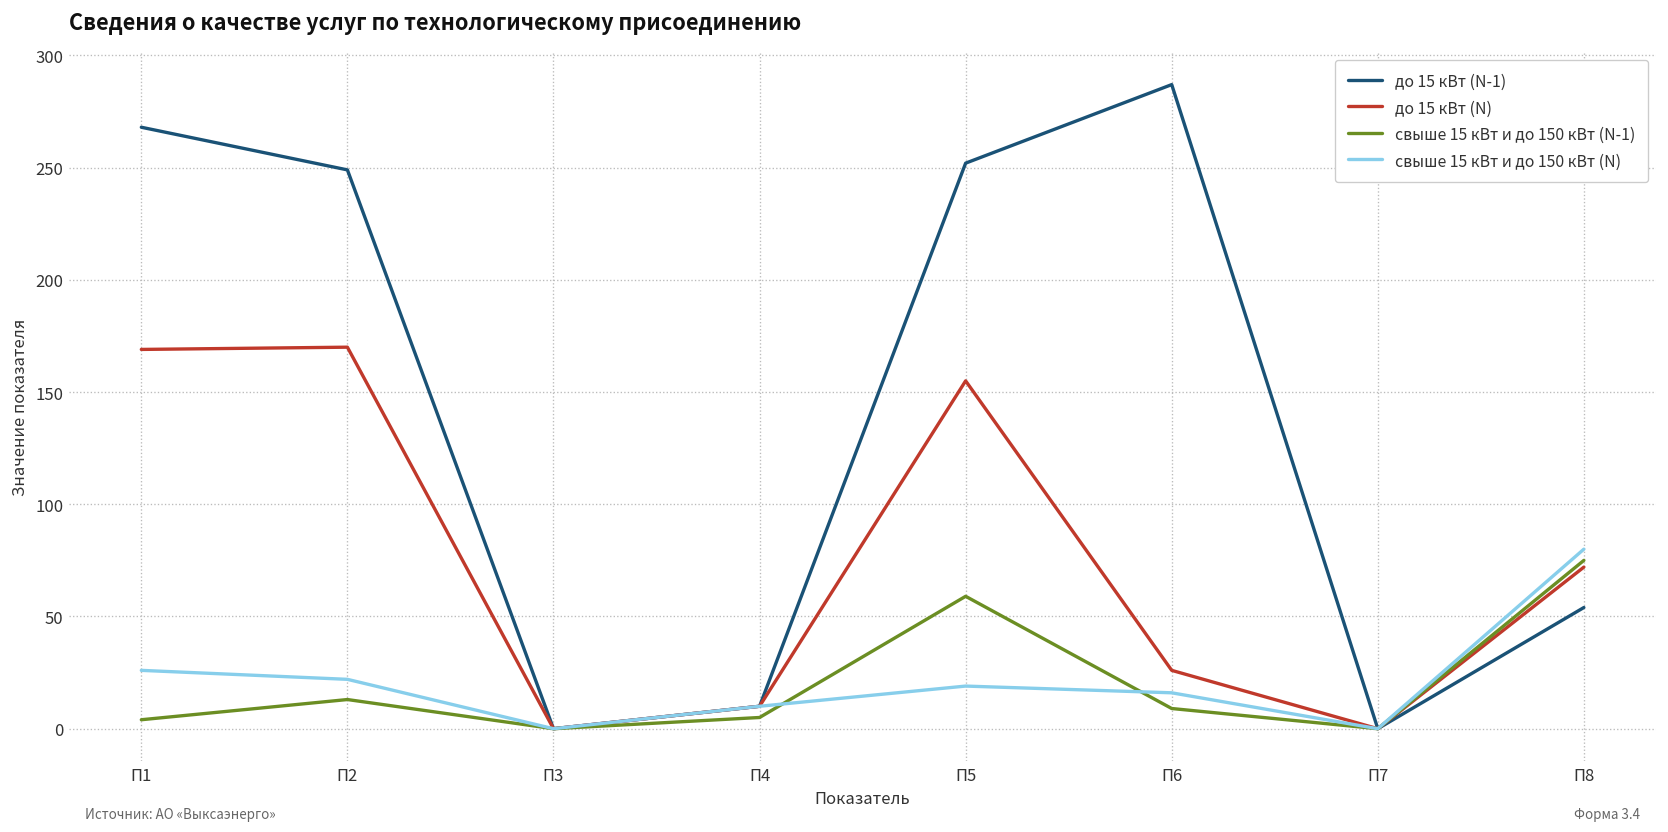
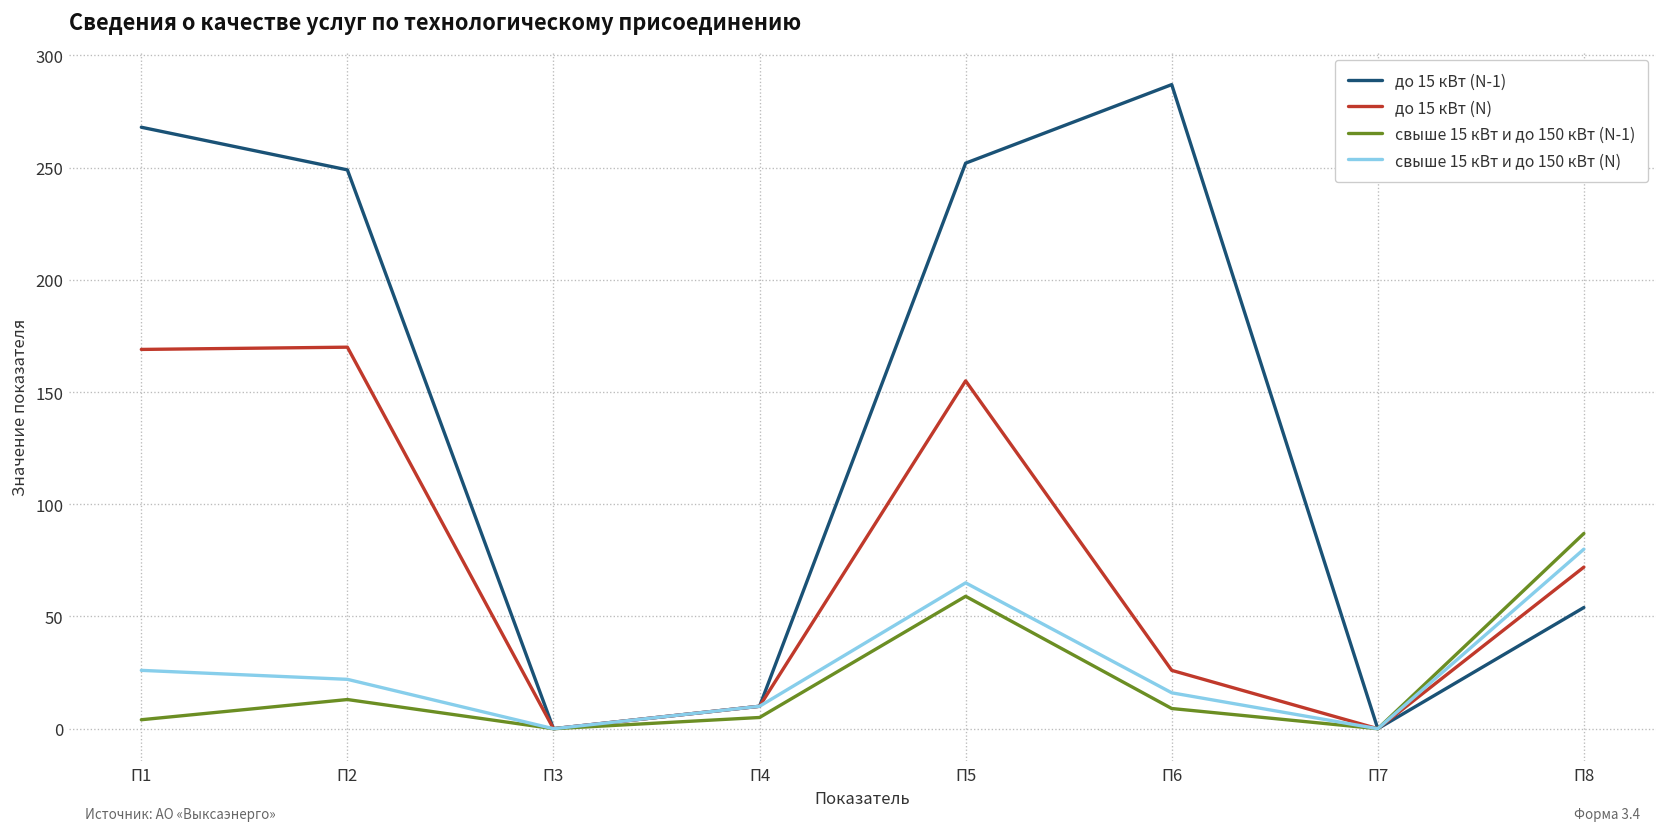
  {
    "до 15 кВт (N-1)": {
      "П1": 268,
      "П2": 249,
      "П5": 252,
      "П6": 287,
      "П8": 54
    },
    "до 15 кВт (N)": {
      "П1": 169,
      "П2": 170,
      "П5": 155,
      "П6": 26,
      "П8": 72
    },
    "свыше 15 кВт и до 150 кВт (N-1)": {
      "П1": 4,
      "П2": 13,
      "П4": 5,
      "П5": 59,
      "П6": 9,
-     "П8": 75
+     "П8": 87
    },
    "свыше 15 кВт и до 150 кВт (N)": {
      "П1": 26,
      "П2": 22,
-     "П5": 19,
+     "П5": 65,
      "П6": 16,
      "П8": 80
    }
  }
